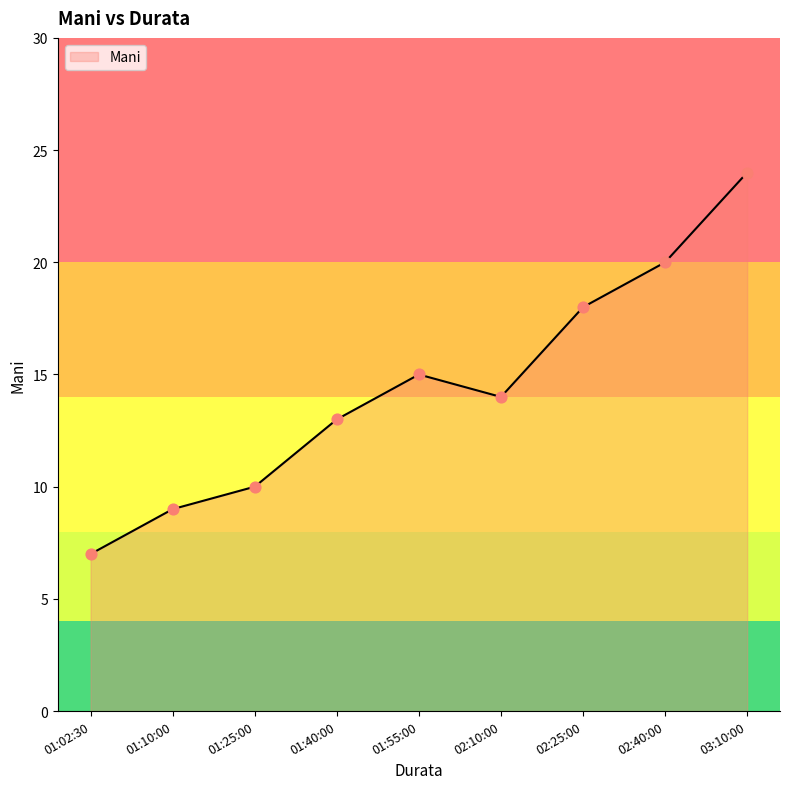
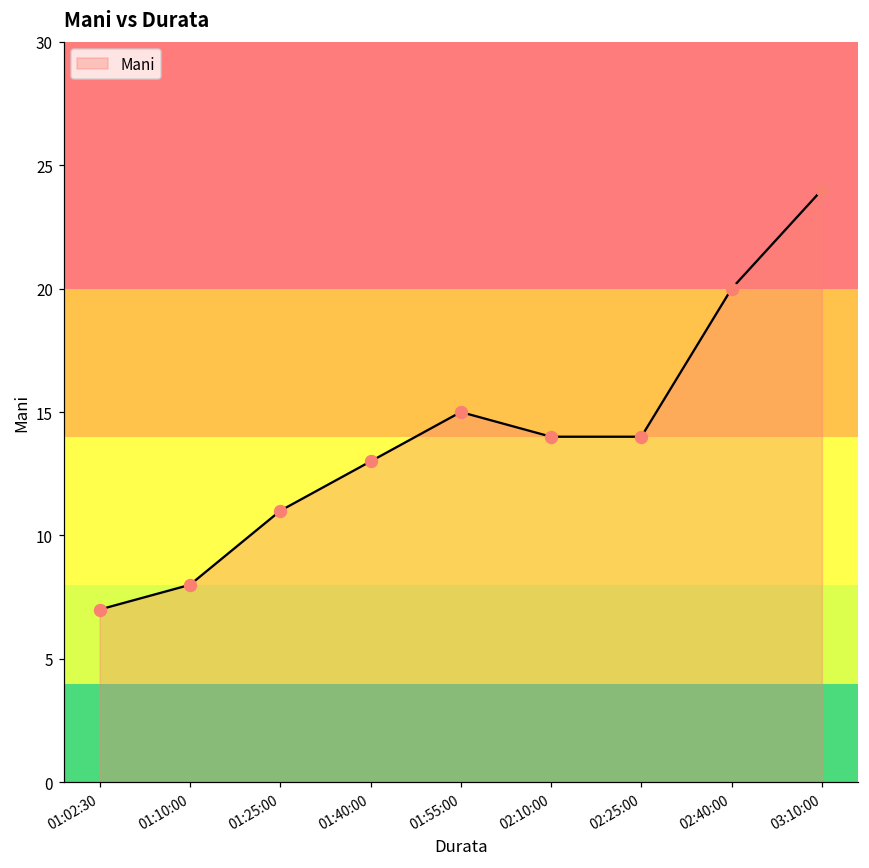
  {
    "01:02:30": 7,
-   "01:10:00": 9,
-   "01:25:00": 10,
+   "01:10:00": 8,
+   "01:25:00": 11,
    "01:40:00": 13,
    "01:55:00": 15,
    "02:10:00": 14,
-   "02:25:00": 18,
+   "02:25:00": 14,
    "02:40:00": 20,
    "03:10:00": 24
  }
